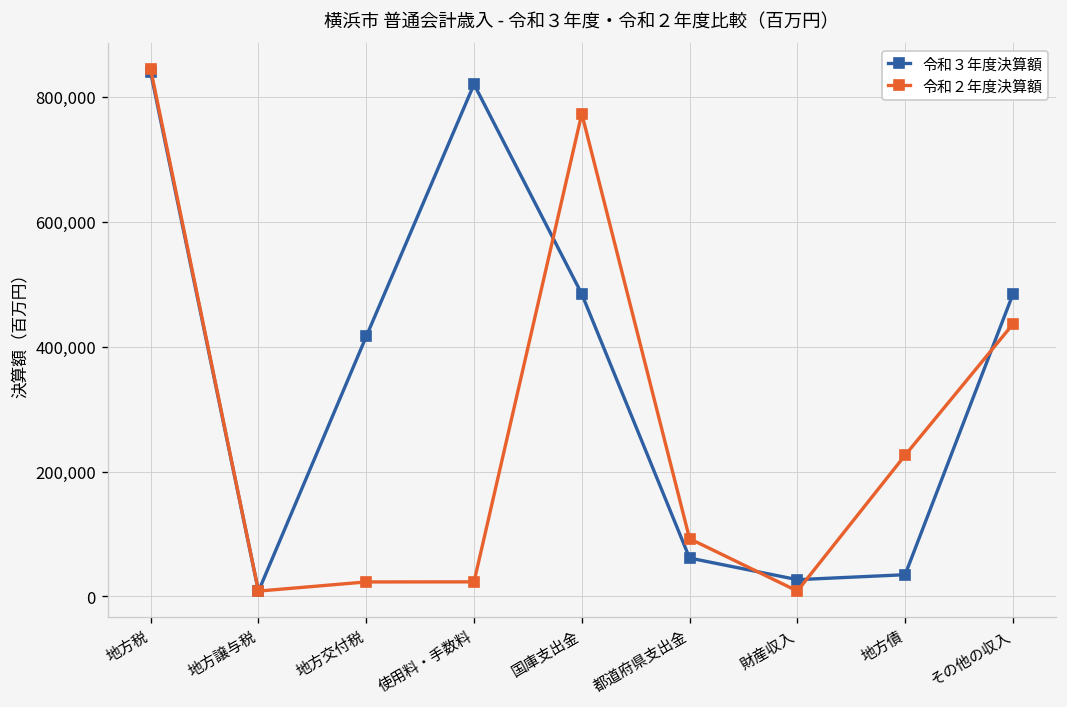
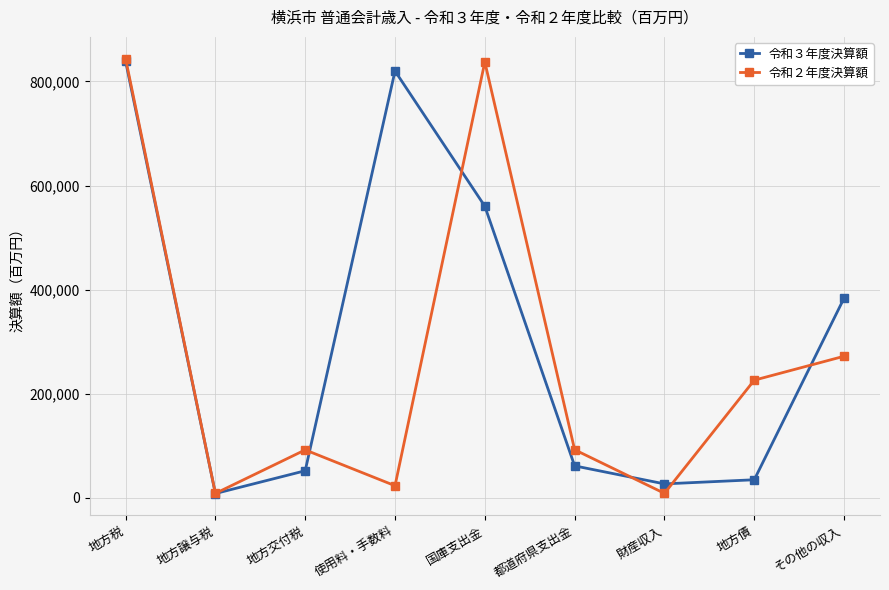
  {
    "令和３年度決算額": {
      "地方税": "840,000",
-     "地方交付税": "420,000",
+     "地方交付税": "50,000",
      "使用料・手数料": "820,000",
-     "国庫支出金": "480,000",
+     "国庫支出金": "560,000",
      "都道府県支出金": "60,000",
      "財産収入": "30,000",
      "地方債": "30,000",
-     "その他の収入": "480,000"
+     "その他の収入": "380,000"
    },
    "令和２年度決算額": {
      "地方税": "840,000",
-     "地方交付税": "20,000",
+     "地方交付税": "90,000",
      "使用料・手数料": "20,000",
-     "国庫支出金": "770,000",
+     "国庫支出金": "840,000",
      "都道府県支出金": "90,000",
      "財産収入": "10,000",
      "地方債": "230,000",
-     "その他の収入": "440,000"
+     "その他の収入": "270,000"
    }
  }
